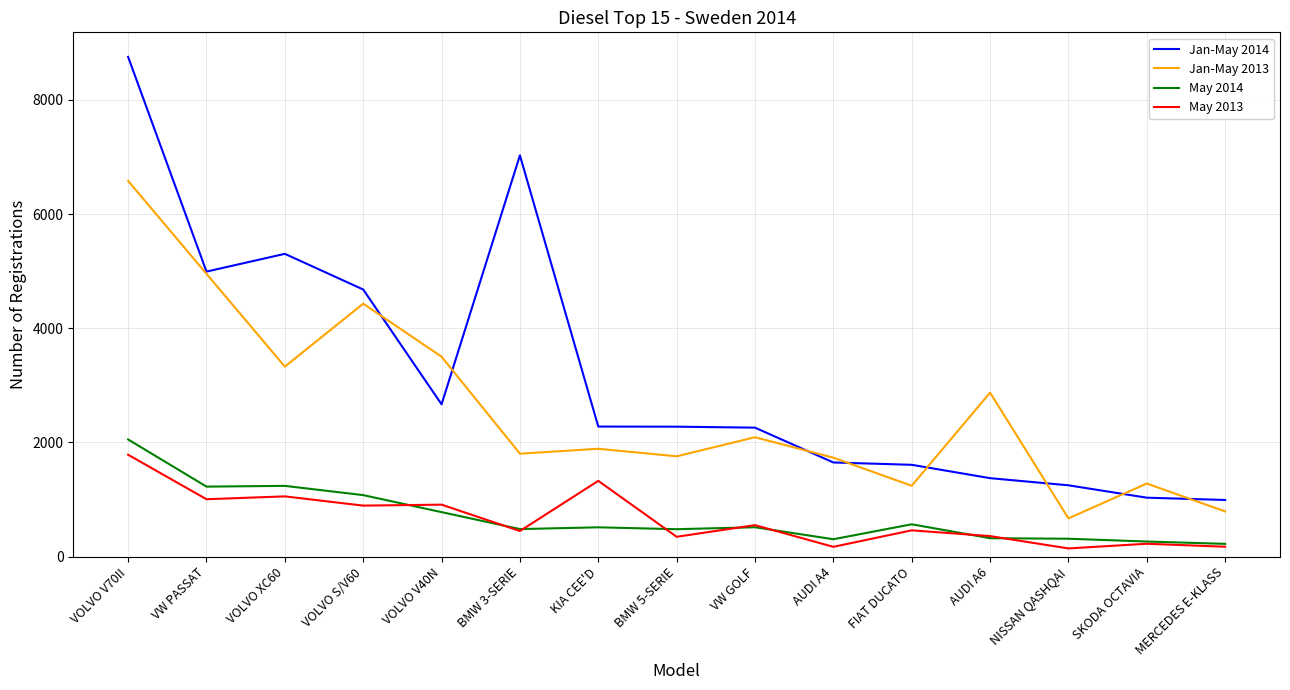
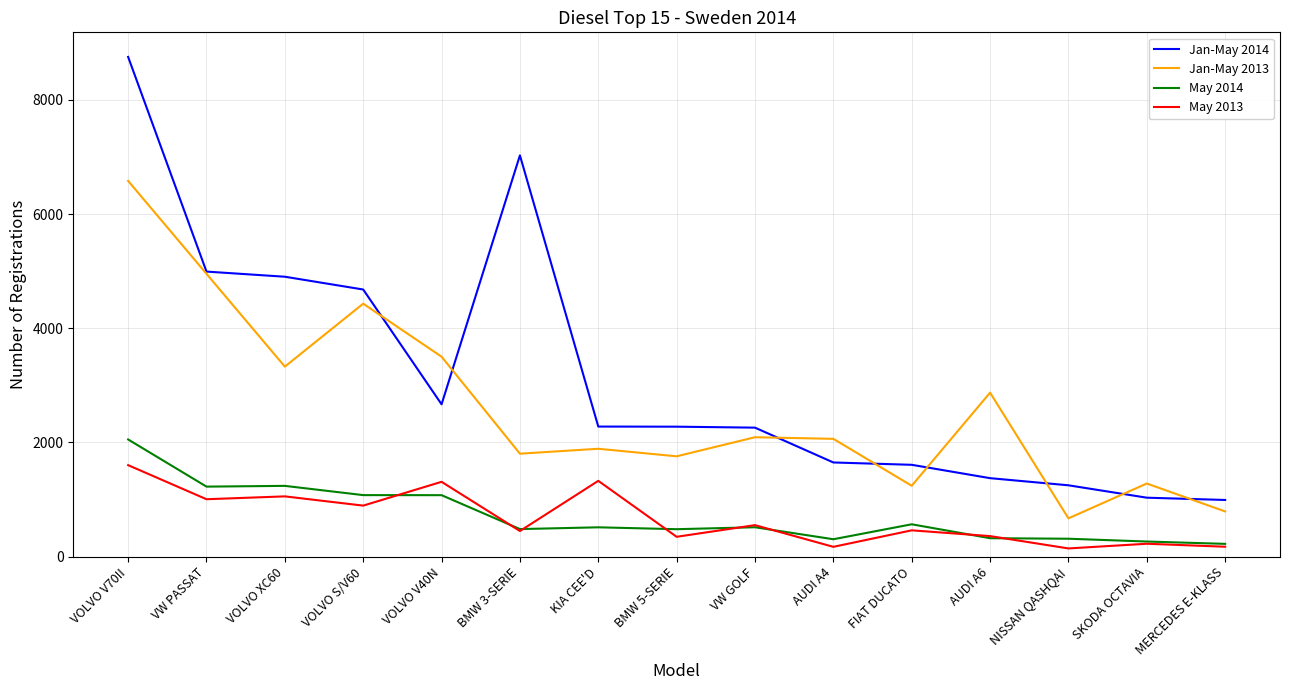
  {
    "Jan-May 2014": {
      "VOLVO V70II": 8800,
-     "VOLVO XC60": 5300,
+     "VOLVO XC60": 4900,
      "VOLVO S/V60": 4700,
      "VOLVO V40N": 2700,
      "BMW 3-SERIE": 7000,
      "KIA CEE'D": 2300,
      "BMW 5-SERIE": 2300,
      "VW GOLF": 2300,
      "AUDI A4": 1600,
      "FIAT DUCATO": 1600,
      "AUDI A6": 1400,
      "NISSAN QASHQAI": 1200,
      "SKODA OCTAVIA": 1000,
      "MERCEDES E-KLASS": 1000
    },
    "Jan-May 2013": {
      "VOLVO V70II": 6600,
      "VOLVO XC60": 3300,
      "VOLVO S/V60": 4400,
      "VOLVO V40N": 3500,
      "BMW 3-SERIE": 1800,
      "KIA CEE'D": 1900,
      "BMW 5-SERIE": 1800,
      "VW GOLF": 2100,
-     "AUDI A4": 1700,
+     "AUDI A4": 2100,
      "FIAT DUCATO": 1200,
      "AUDI A6": 2900,
      "NISSAN QASHQAI": 700,
      "SKODA OCTAVIA": 1300,
      "MERCEDES E-KLASS": 800
    },
    "May 2014": {
      "VOLVO V70II": 2100,
      "VW PASSAT": 1200,
      "VOLVO XC60": 1200,
      "VOLVO S/V60": 1100,
-     "VOLVO V40N": 800,
+     "VOLVO V40N": 1100,
      "KIA CEE'D": 500,
      "BMW 5-SERIE": 500,
      "AUDI A4": 300,
      "FIAT DUCATO": 600,
      "NISSAN QASHQAI": 300,
      "MERCEDES E-KLASS": 200
    },
    "May 2013": {
-     "VOLVO V70II": 1800,
+     "VOLVO V70II": 1600,
      "VW PASSAT": 1000,
      "VOLVO XC60": 1100,
      "VOLVO S/V60": 900,
-     "VOLVO V40N": 900,
+     "VOLVO V40N": 1300,
      "KIA CEE'D": 1300,
      "BMW 5-SERIE": 300,
      "AUDI A4": 200,
      "FIAT DUCATO": 500,
      "NISSAN QASHQAI": 100,
      "MERCEDES E-KLASS": 200
    }
  }
